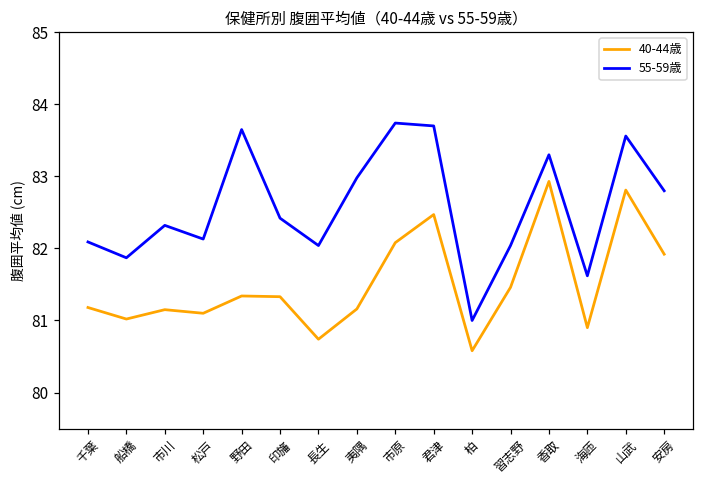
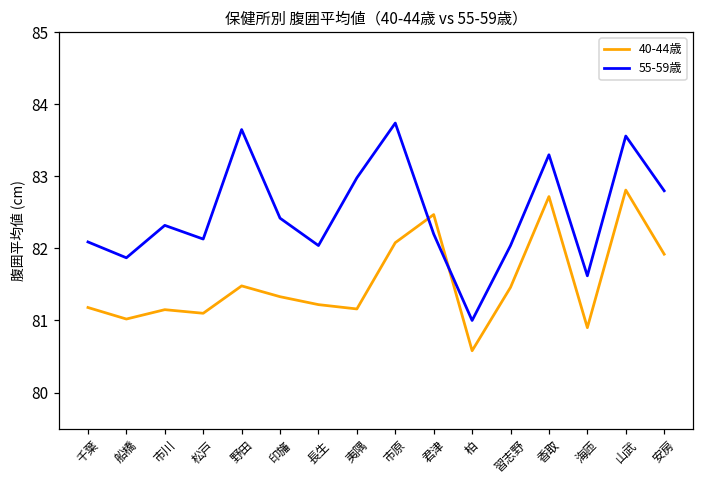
  {
    "40-44歳": {
      "千葉": 81.2,
      "船橋": 81.0,
      "市川": 81.2,
      "松戸": 81.1,
-     "野田": 81.3,
+     "野田": 81.5,
      "印旛": 81.3,
-     "長生": 80.7,
+     "長生": 81.2,
      "夷隅": 81.2,
      "市原": 82.1,
      "君津": 82.5,
      "柏": 80.6,
      "習志野": 81.5,
-     "香取": 82.9,
+     "香取": 82.7,
      "海匝": 80.9,
      "山武": 82.8,
      "安房": 81.9
    },
    "55-59歳": {
      "千葉": 82.1,
      "船橋": 81.9,
      "市川": 82.3,
      "松戸": 82.1,
      "野田": 83.7,
      "印旛": 82.4,
      "長生": 82.0,
      "夷隅": 83.0,
      "市原": 83.7,
-     "君津": 83.7,
+     "君津": 82.2,
      "柏": 81.0,
      "習志野": 82.0,
      "香取": 83.3,
      "海匝": 81.6,
      "山武": 83.6,
      "安房": 82.8
    }
  }
